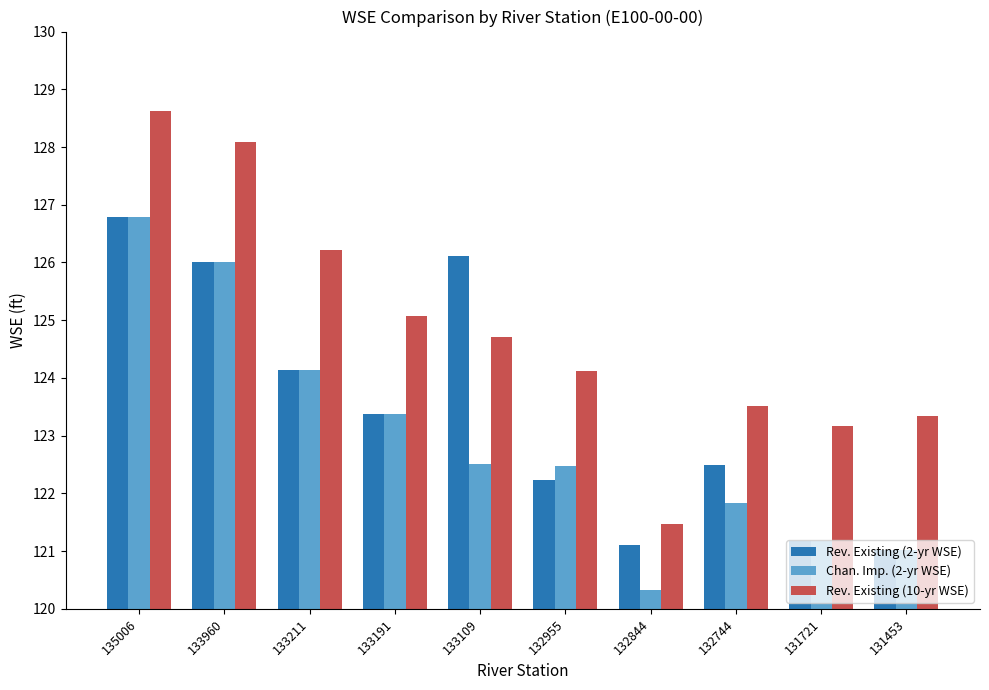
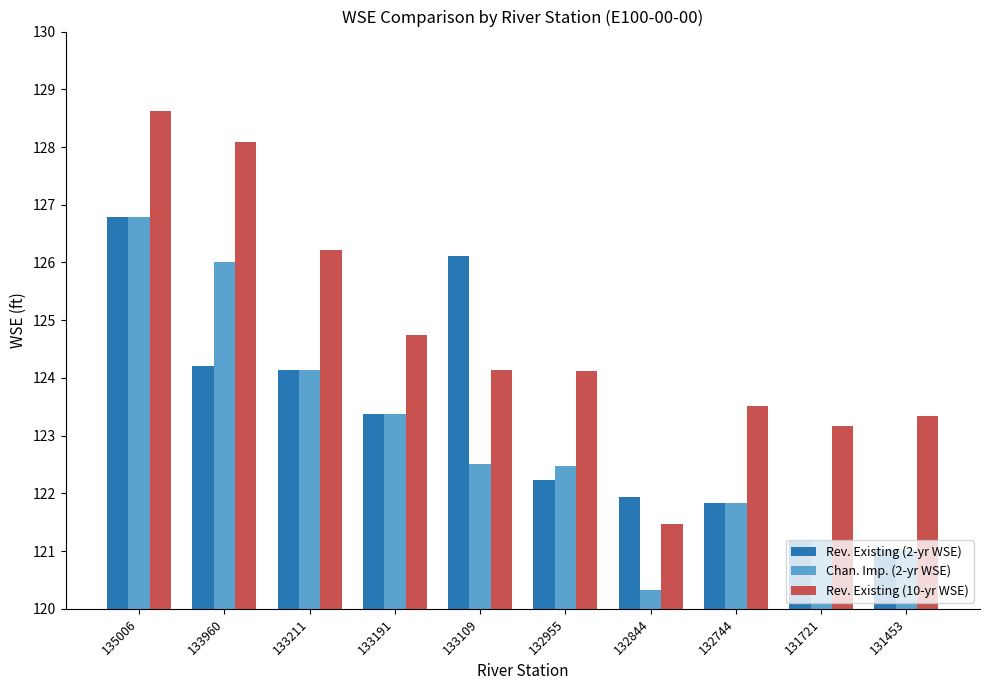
  {
    "Rev. Existing (2-yr WSE)": {
      "135006": 126.8,
-     "133960": 126.0,
+     "133960": 124.2,
      "133211": 124.1,
      "133191": 123.4,
      "133109": 126.1,
      "132955": 122.2,
-     "132844": 121.1,
-     "132744": 122.5
+     "132844": 121.9,
+     "132744": 121.8
    },
    "Chan. Imp. (2-yr WSE)": {
      "135006": 126.8,
      "133960": 126.0,
      "133211": 124.1,
      "133191": 123.4,
      "133109": 122.5,
      "132955": 122.5,
      "132844": 120.3,
      "132744": 121.8
    },
    "Rev. Existing (10-yr WSE)": {
      "135006": 128.6,
      "133960": 128.1,
      "133211": 126.2,
-     "133191": 125.1,
-     "133109": 124.7,
+     "133191": 124.7,
+     "133109": 124.1,
      "132955": 124.1,
      "132844": 121.5,
      "132744": 123.5,
      "131721": 123.2,
      "131453": 123.3
    }
  }
